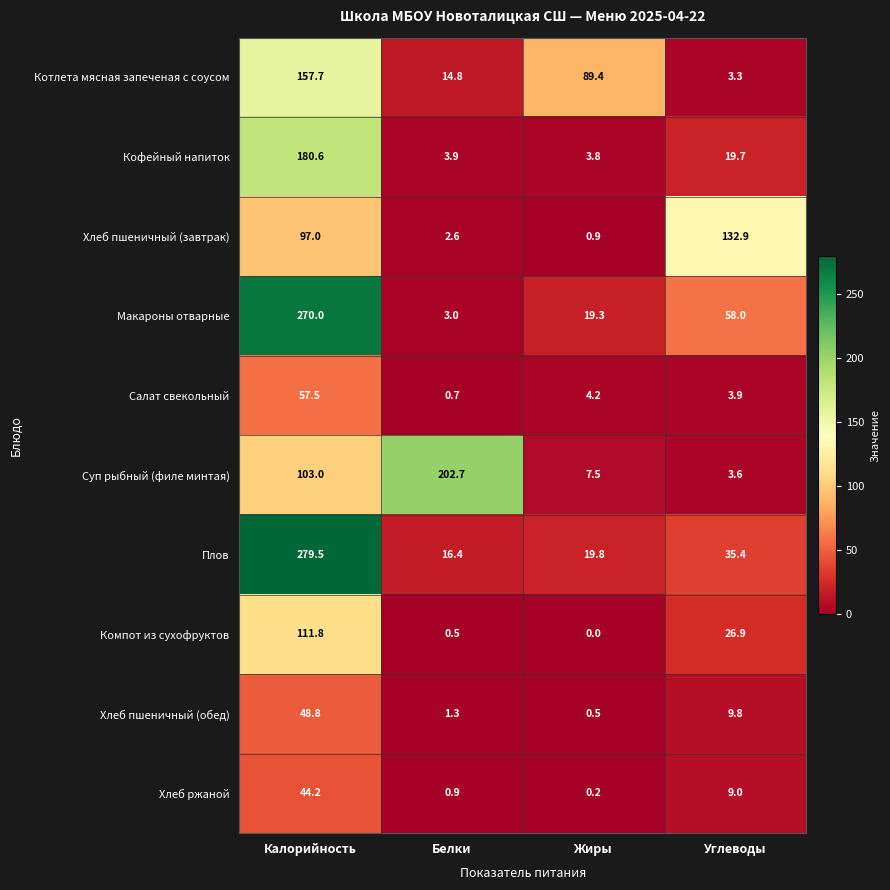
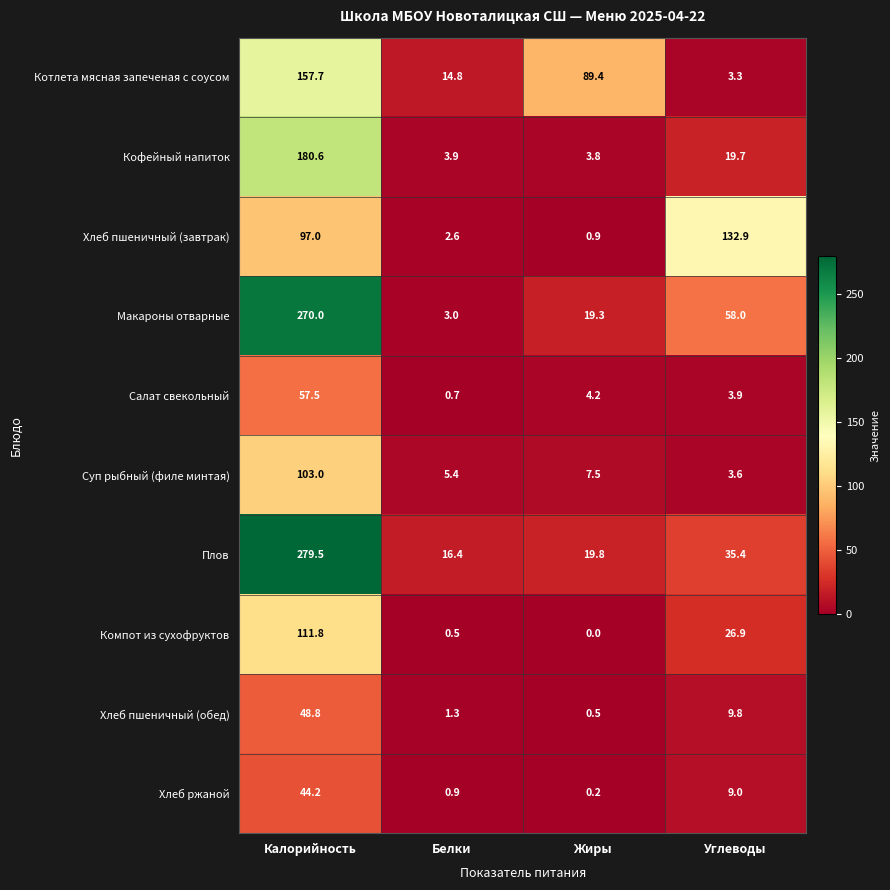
  {
    "Котлета мясная запеченая с соусом": {
      "Калорийность": 157.7,
      "Белки": 14.8,
      "Жиры": 89.4,
      "Углеводы": 3.3
    },
    "Кофейный напиток": {
      "Калорийность": 180.6,
      "Белки": 3.9,
      "Жиры": 3.8,
      "Углеводы": 19.7
    },
    "Хлеб пшеничный (завтрак)": {
      "Калорийность": 97.0,
      "Белки": 2.6,
      "Жиры": 0.9,
      "Углеводы": 132.9
    },
    "Макароны отварные": {
      "Калорийность": 270.0,
      "Белки": 3.0,
      "Жиры": 19.3,
      "Углеводы": 58.0
    },
    "Салат свекольный": {
      "Калорийность": 57.5,
      "Белки": 0.7,
      "Жиры": 4.2,
      "Углеводы": 3.9
    },
    "Суп рыбный (филе минтая)": {
      "Калорийность": 103.0,
-     "Белки": 202.7,
+     "Белки": 5.4,
      "Жиры": 7.5,
      "Углеводы": 3.6
    },
    "Плов": {
      "Калорийность": 279.5,
      "Белки": 16.4,
      "Жиры": 19.8,
      "Углеводы": 35.4
    },
    "Компот из сухофруктов": {
      "Калорийность": 111.8,
      "Белки": 0.5,
      "Жиры": 0.0,
      "Углеводы": 26.9
    },
    "Хлеб пшеничный (обед)": {
      "Калорийность": 48.8,
      "Белки": 1.3,
      "Жиры": 0.5,
      "Углеводы": 9.8
    },
    "Хлеб ржаной": {
      "Калорийность": 44.2,
      "Белки": 0.9,
      "Жиры": 0.2,
      "Углеводы": 9.0
    }
  }
